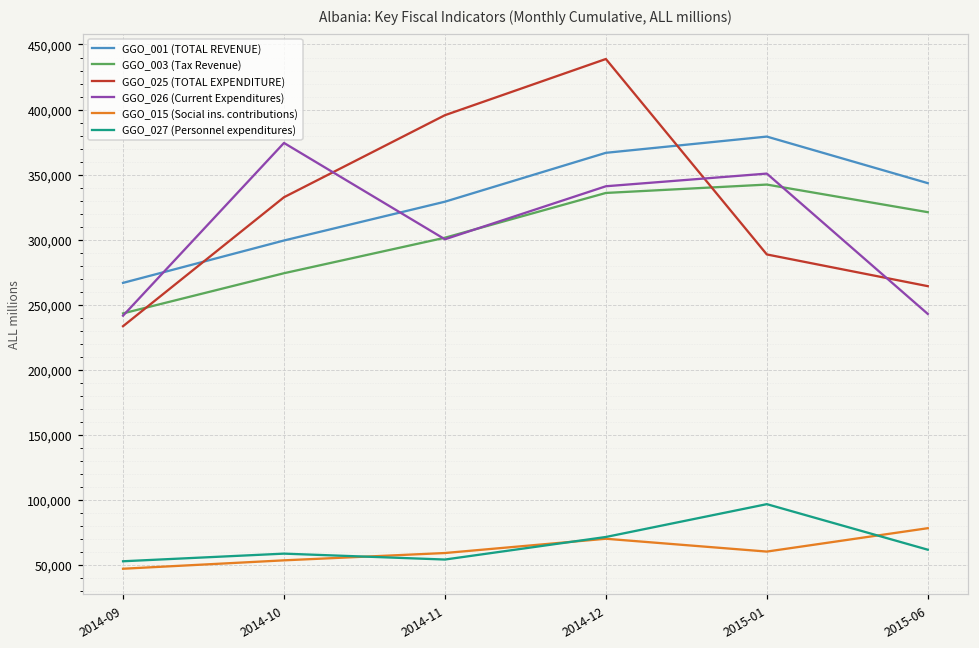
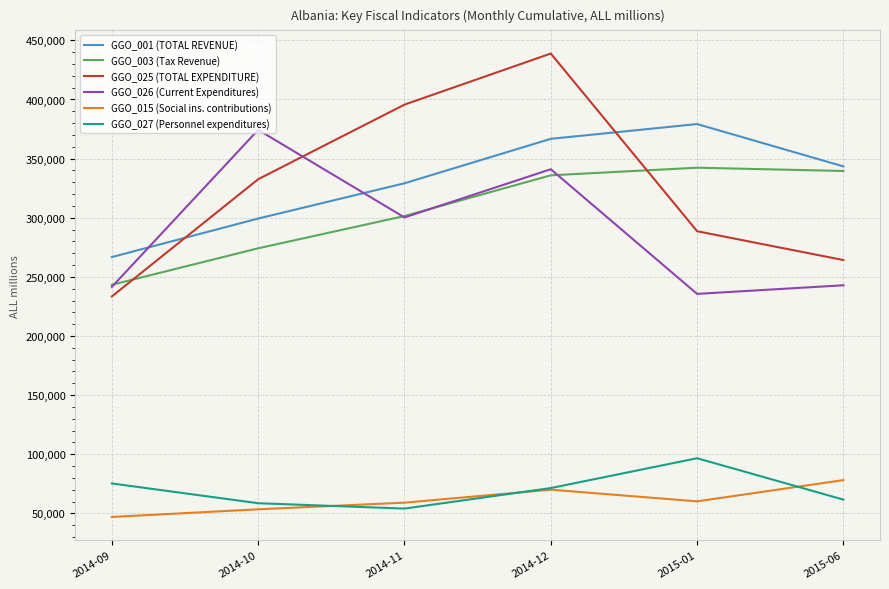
  {
    "GGO_001 (TOTAL REVENUE)": {
      "2014-09": "267,000",
      "2014-10": "299,000",
      "2014-11": "329,000",
      "2014-12": "367,000",
      "2015-01": "379,000",
      "2015-06": "343,000"
    },
    "GGO_003 (Tax Revenue)": {
      "2014-10": "274,000",
      "2014-12": "336,000",
      "2015-01": "342,000",
-     "2015-06": "321,000"
+     "2015-06": "340,000"
    },
    "GGO_025 (TOTAL EXPENDITURE)": {
      "2014-09": "233,000",
      "2014-10": "333,000",
      "2014-11": "396,000",
      "2014-12": "439,000",
      "2015-01": "289,000",
      "2015-06": "264,000"
    },
    "GGO_026 (Current Expenditures)": {
      "2014-12": "341,000",
-     "2015-01": "351,000",
+     "2015-01": "236,000",
      "2015-06": "243,000"
    },
    "GGO_015 (Social ins. contributions)": {
      "2014-09": "47,000",
      "2014-10": "53,000",
      "2014-11": "59,000",
      "2015-01": "60,000",
      "2015-06": "78,000"
    },
    "GGO_027 (Personnel expenditures)": {
-     "2014-09": "53,000",
+     "2014-09": "75,000",
      "2014-10": "59,000",
      "2014-11": "54,000",
      "2015-01": "97,000",
      "2015-06": "62,000"
    }
  }
